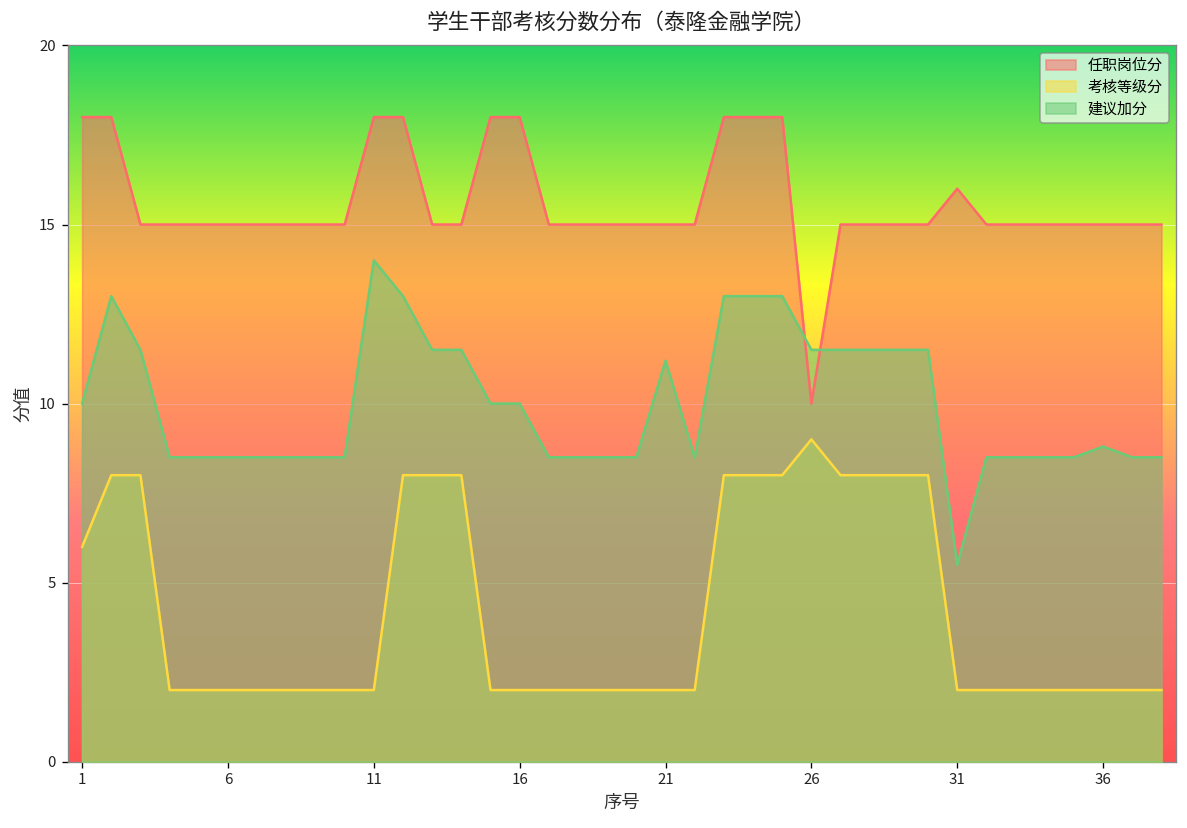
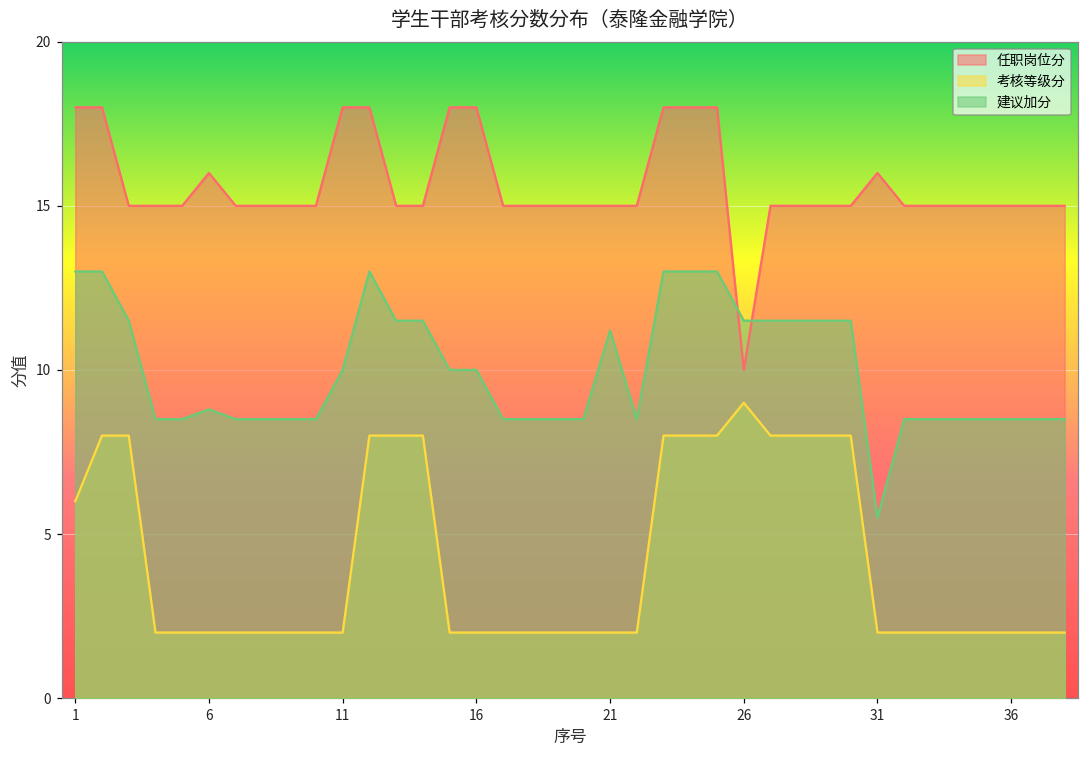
  {
    "任职岗位分": {
      "1": 18,
-     "6": 15,
+     "6": 16,
      "11": 18,
      "16": 18,
      "21": 15,
      "26": 10,
      "31": 16,
      "36": 15
    },
    "考核等级分": {
      "1": 6.0,
      "6": 2.0,
      "11": 2.0,
      "16": 2.0,
      "21": 2.0,
      "26": 9.0,
      "31": 2.0,
      "36": 2.0
    },
    "建议加分": {
-     "1": 10,
-     "6": 8.5,
-     "11": 14,
+     "1": 13,
+     "6": 8.8,
+     "11": 10,
      "16": 10.0,
      "21": 11.2,
      "26": 11.5,
      "31": 5.5,
-     "36": 8.8
+     "36": 8.5
    }
  }
